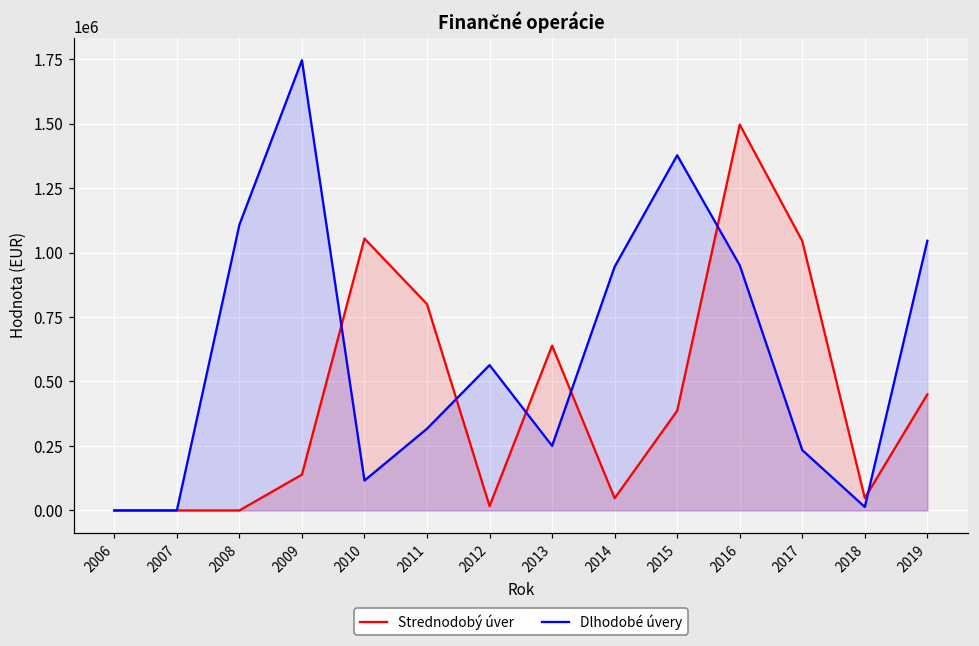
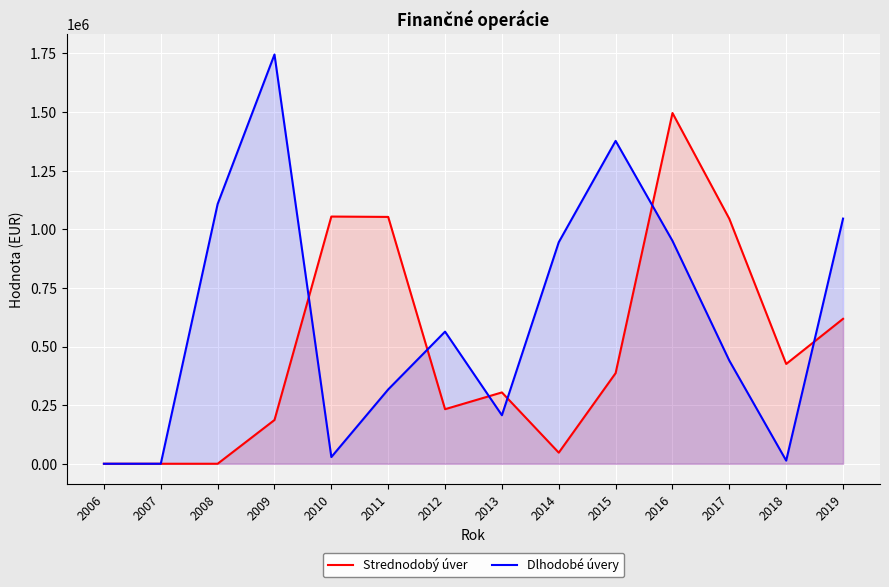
  {
    "Strednodobý úver": {
      "2008": 0,
-     "2009": 140000,
+     "2009": 190000,
      "2010": 1050000,
-     "2011": 800000,
-     "2012": 20000,
-     "2013": 640000,
+     "2011": 1050000,
+     "2012": 230000,
+     "2013": 300000,
      "2014": 50000,
      "2015": 390000,
      "2016": 1500000,
      "2017": 1040000,
-     "2018": 50000,
-     "2019": 450000
+     "2018": 430000,
+     "2019": 620000
    },
    "Dlhodobé úvery": {
      "2008": 1110000,
      "2009": 1750000,
-     "2010": 120000,
+     "2010": 30000,
      "2011": 320000,
      "2012": 560000,
-     "2013": 250000,
+     "2013": 210000,
      "2014": 940000,
      "2015": 1380000,
      "2016": 950000,
-     "2017": 230000,
+     "2017": 440000,
      "2018": 10000,
      "2019": 1050000
    }
  }
